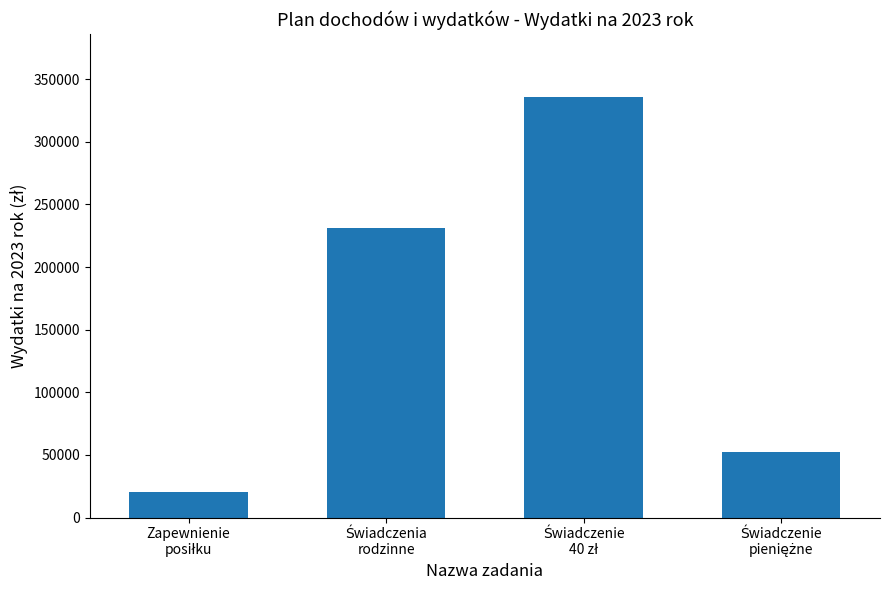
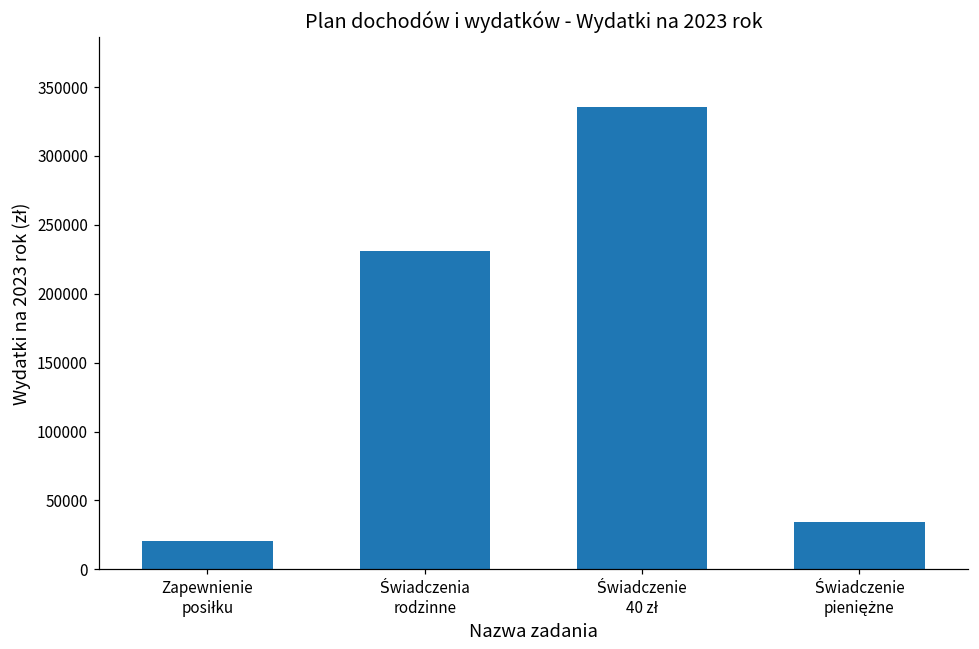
  {
    "Zapewnienie posiłku": 21000,
    "Świadczenia rodzinne": 231000,
    "Świadczenie 40 zł": 336000,
-   "Świadczenie pieniężne": 52000
+   "Świadczenie pieniężne": 35000
  }
